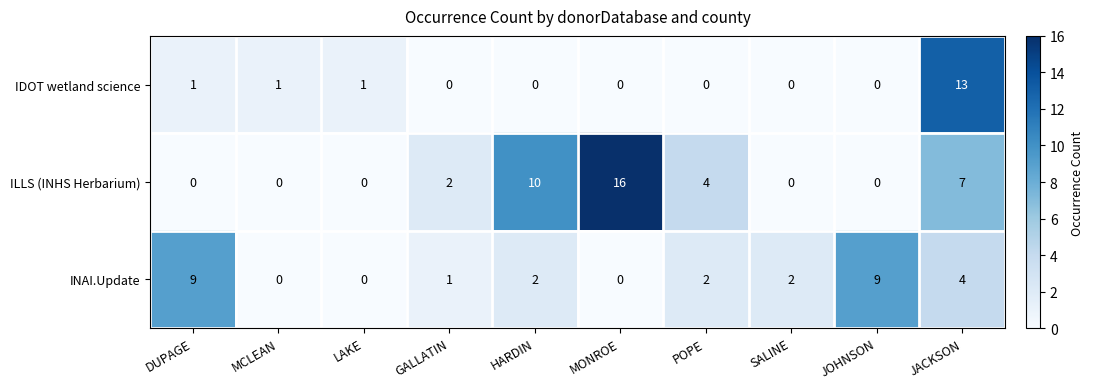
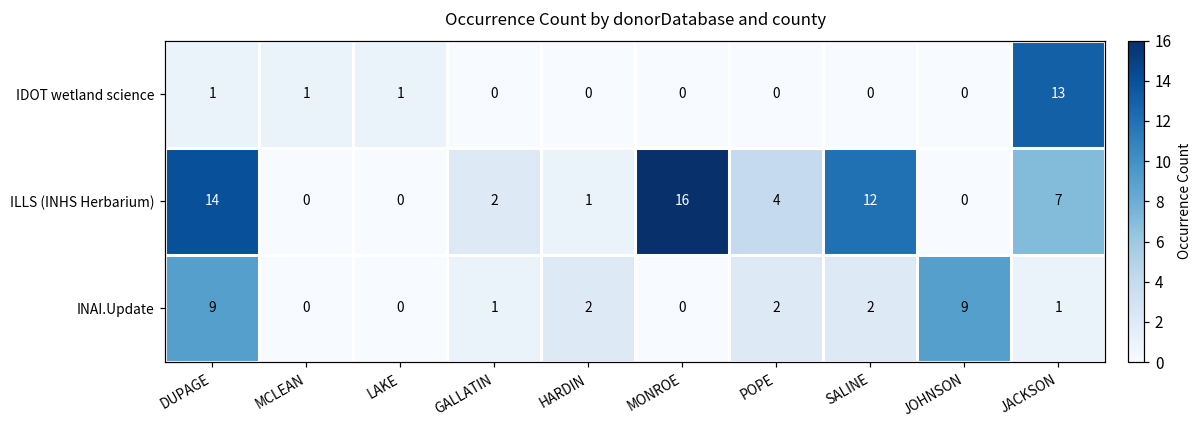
  {
    "IDOT wetland science": {
      "DUPAGE": 1,
      "MCLEAN": 1,
      "LAKE": 1,
      "GALLATIN": 0,
      "HARDIN": 0,
      "MONROE": 0,
      "POPE": 0,
      "SALINE": 0,
      "JOHNSON": 0,
      "JACKSON": 13
    },
    "ILLS (INHS Herbarium)": {
-     "DUPAGE": 0,
+     "DUPAGE": 14,
      "MCLEAN": 0,
      "LAKE": 0,
      "GALLATIN": 2,
-     "HARDIN": 10,
+     "HARDIN": 1,
      "MONROE": 16,
      "POPE": 4,
-     "SALINE": 0,
+     "SALINE": 12,
      "JOHNSON": 0,
      "JACKSON": 7
    },
    "INAI.Update": {
      "DUPAGE": 9,
      "MCLEAN": 0,
      "LAKE": 0,
      "GALLATIN": 1,
      "HARDIN": 2,
      "MONROE": 0,
      "POPE": 2,
      "SALINE": 2,
      "JOHNSON": 9,
-     "JACKSON": 4
+     "JACKSON": 1
    }
  }
